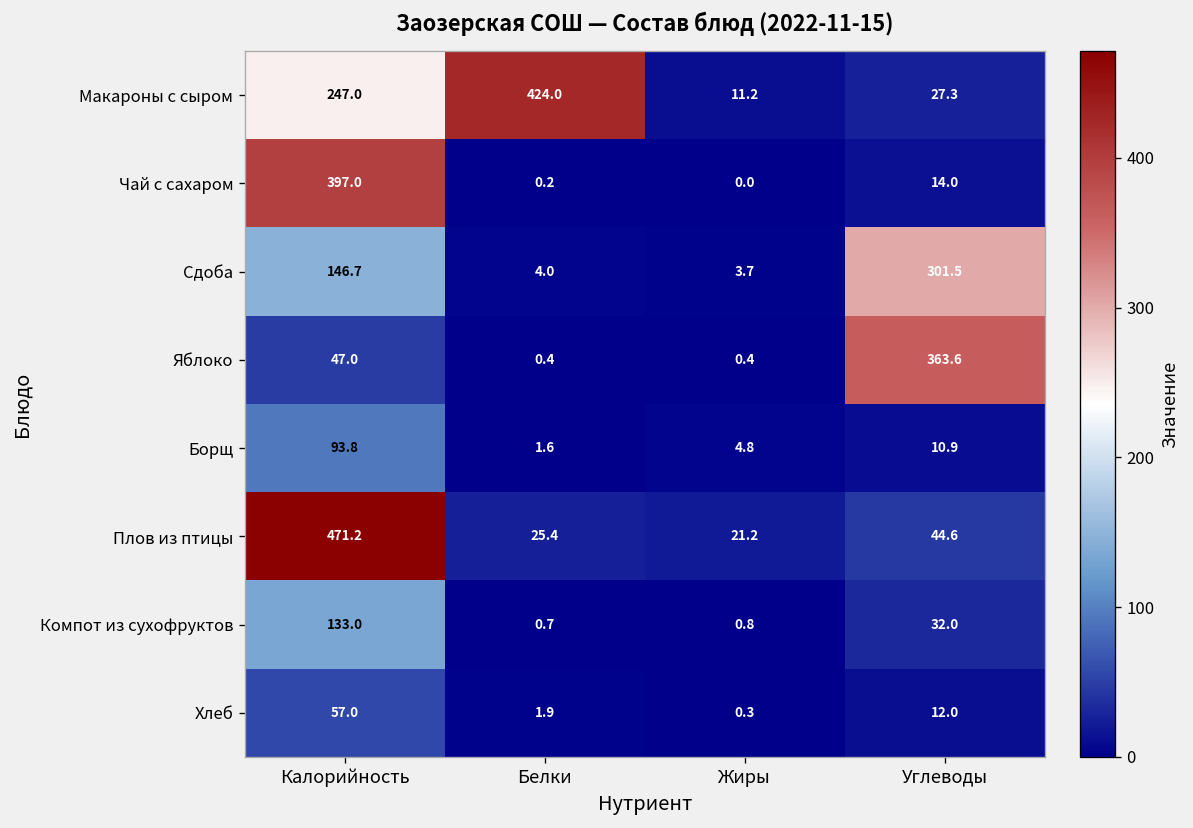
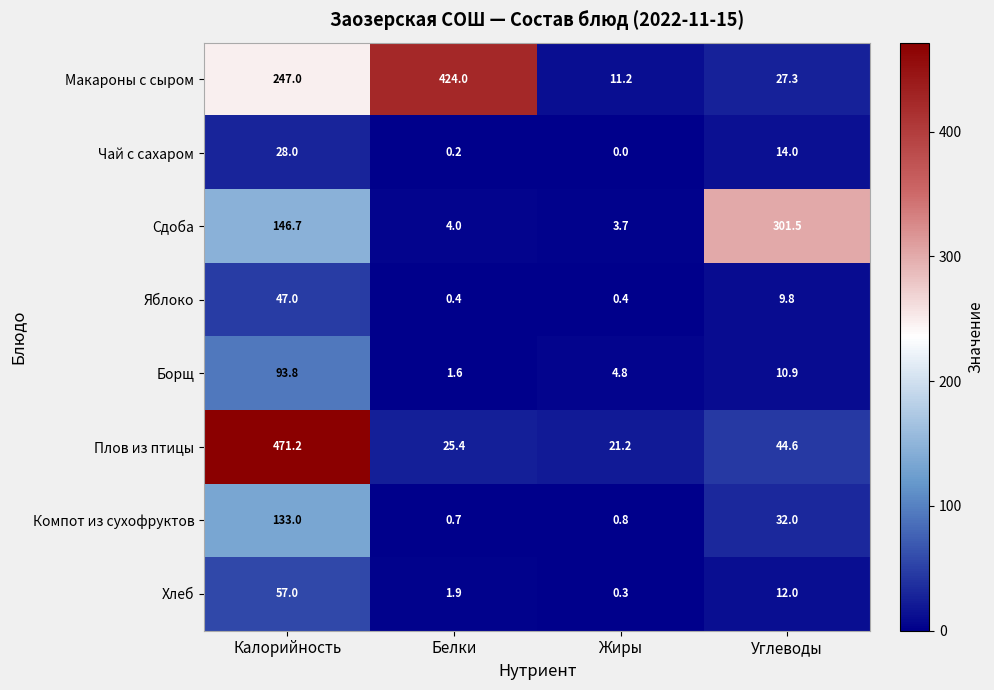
  {
    "Чай с сахаром": {
-     "Калорийность": 397.0
+     "Калорийность": 28.0
    },
    "Яблоко": {
-     "Углеводы": 363.6
+     "Углеводы": 9.8
    }
  }
